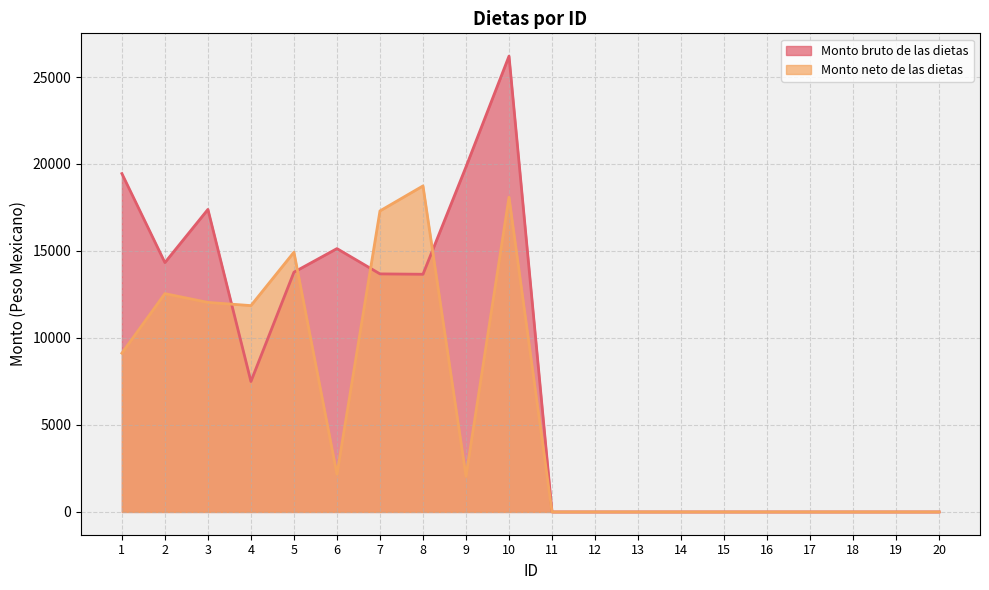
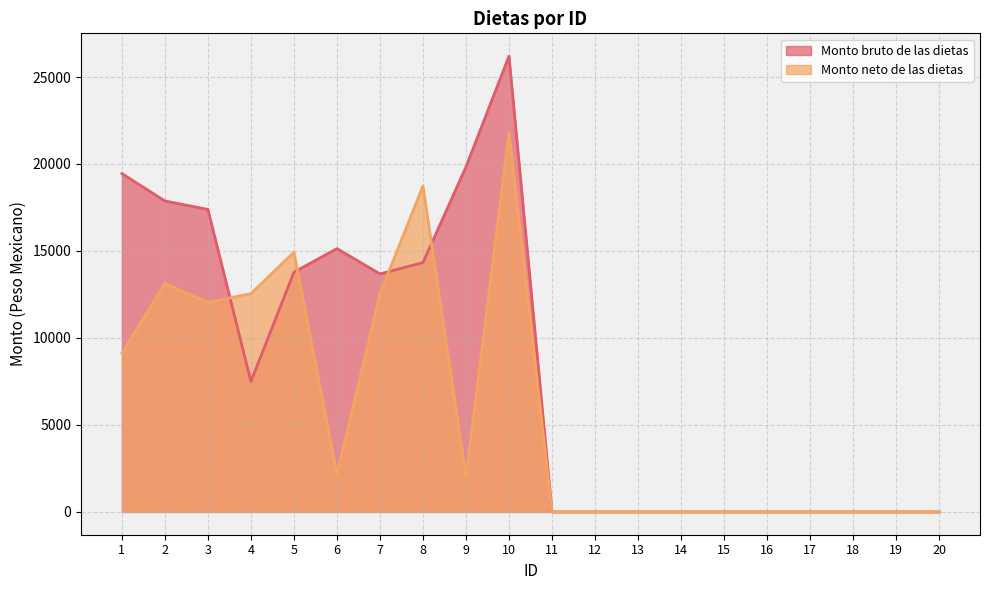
  {
    "Monto bruto de las dietas": {
      "1": 19400,
-     "2": 14300,
+     "2": 17900,
      "3": 17400,
      "4": 7500,
      "5": 13800,
      "6": 15100,
      "7": 13700,
-     "8": 13700,
+     "8": 14300,
      "9": 19800,
      "10": 26200
    },
    "Monto neto de las dietas": {
      "1": 9100,
-     "2": 12500,
+     "2": 13100,
      "3": 12000,
-     "4": 11900,
+     "4": 12500,
      "5": 14900,
      "6": 2200,
-     "7": 17300,
+     "7": 12500,
      "8": 18700,
      "9": 2100,
-     "10": 18100
+     "10": 21800
    }
  }
